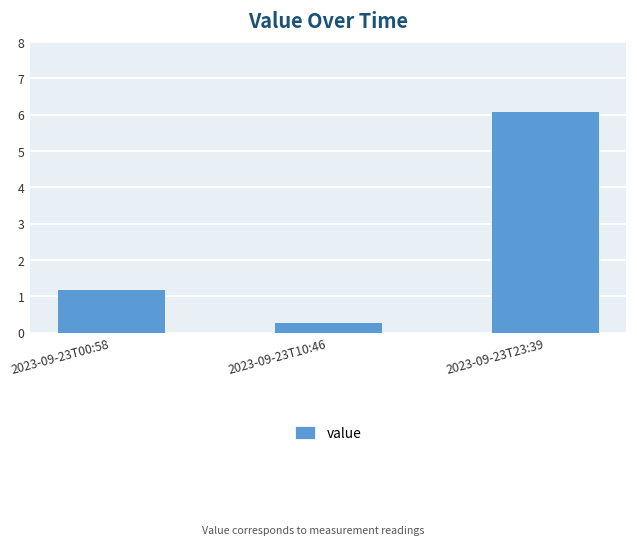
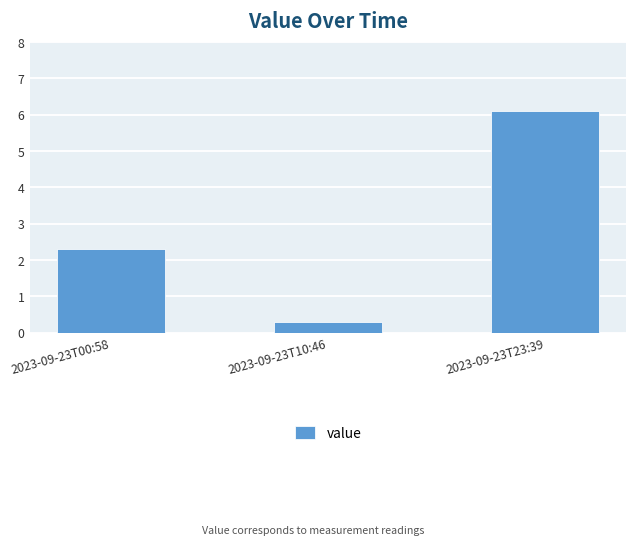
  {
-   "2023-09-23T00:58": 1.2,
+   "2023-09-23T00:58": 2.3,
    "2023-09-23T10:46": 0.3,
    "2023-09-23T23:39": 6.1
  }
